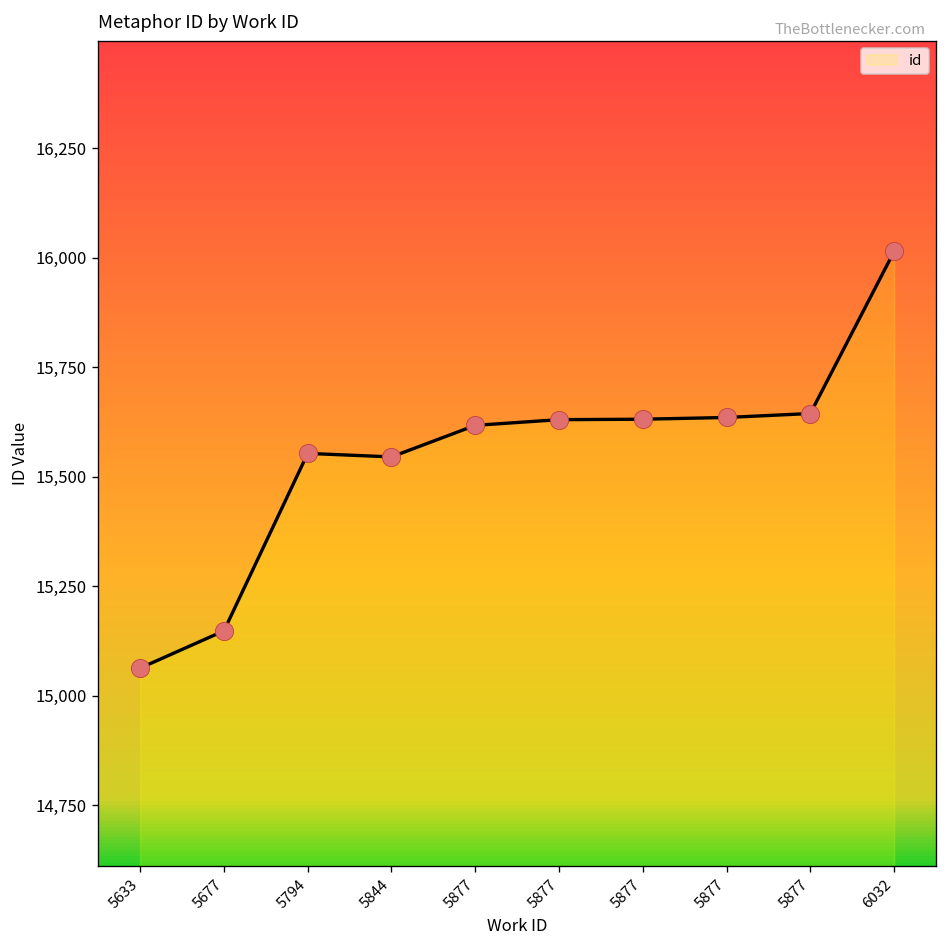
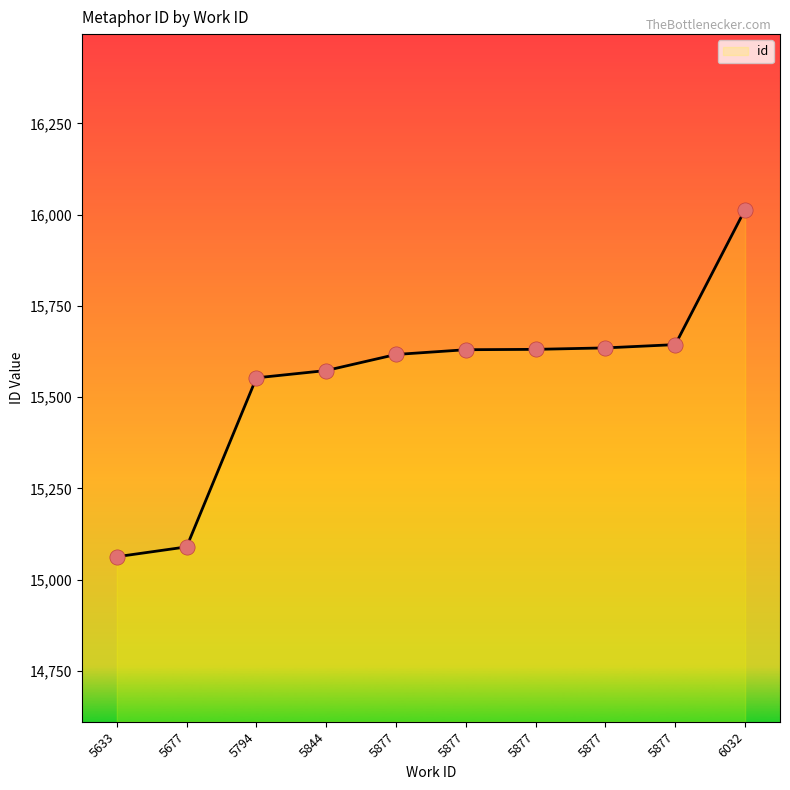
  {
    "5633": "15,060",
-   "5677": "15,150",
+   "5677": "15,090",
    "5794": "15,550",
-   "5844": "15,550",
+   "5844": "15,570",
    "6032": "16,010"
  }
